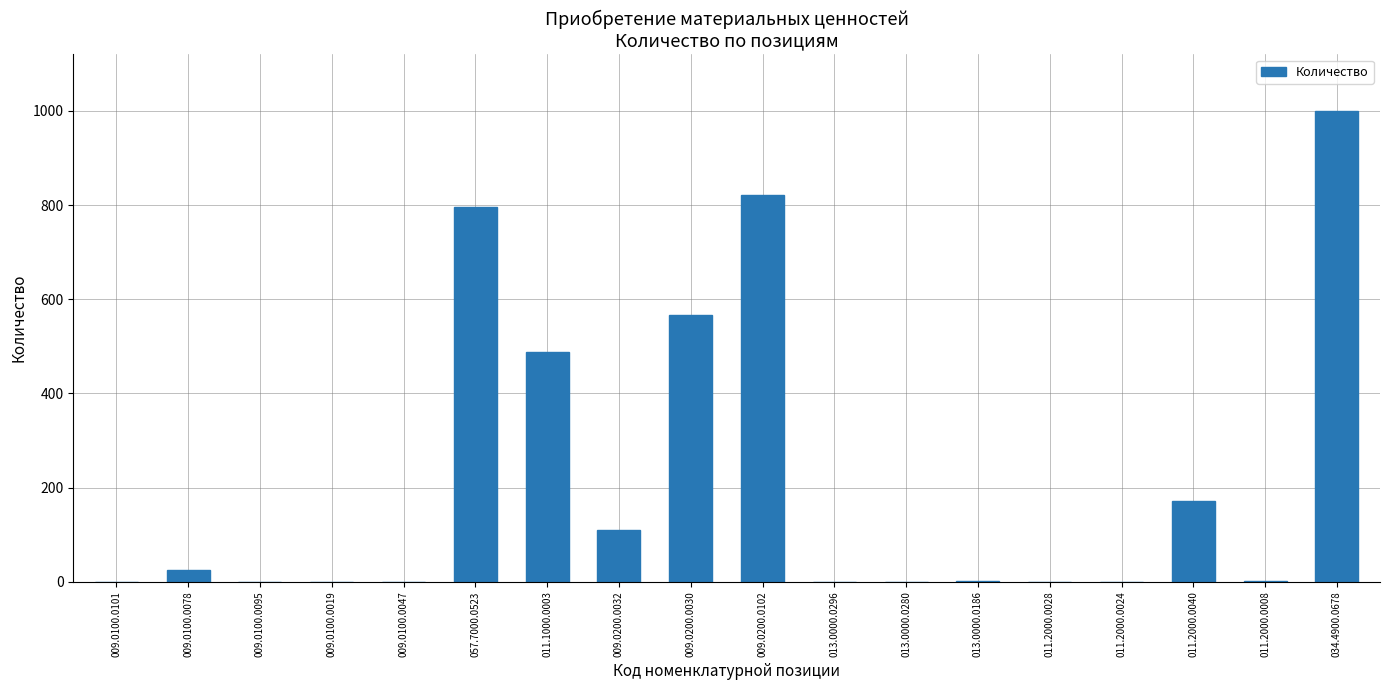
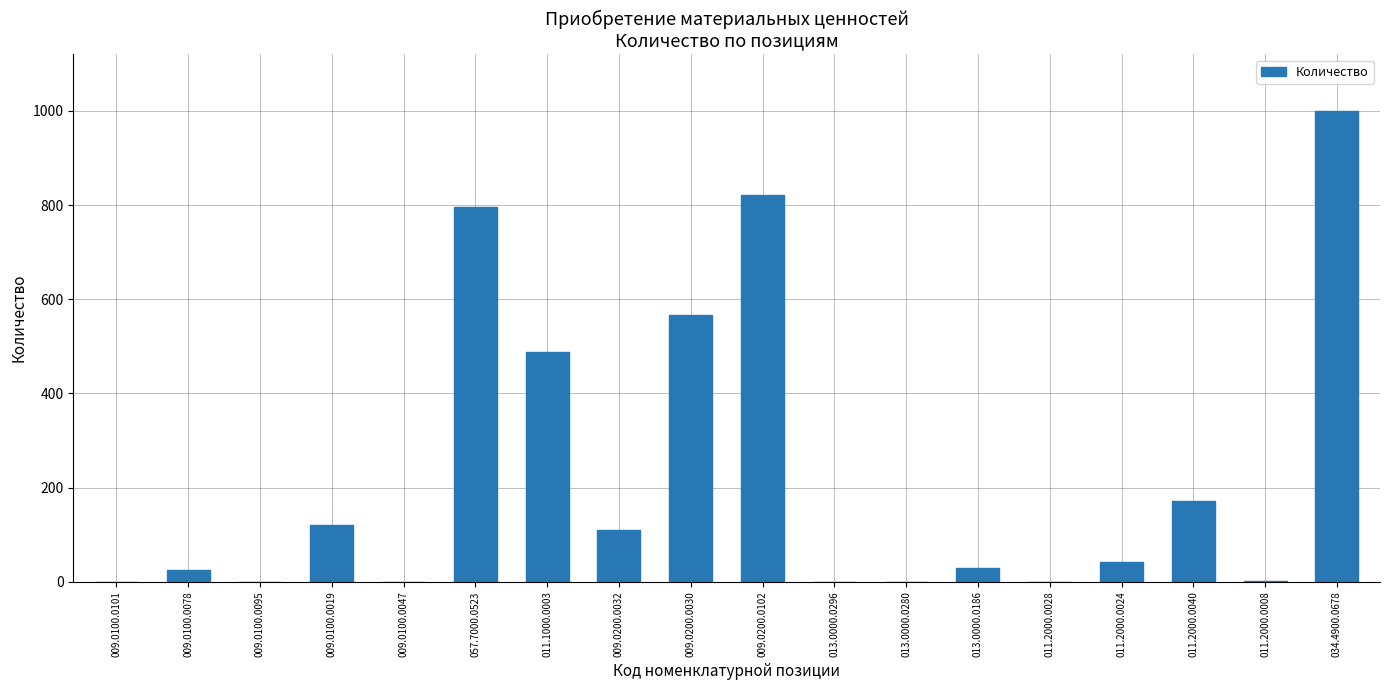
  {
    "009.0100.0078": 30,
-   "009.0100.0019": 0,
+   "009.0100.0019": 120,
    "057.7000.0523": 800,
    "011.1000.0003": 490,
    "009.0200.0032": 110,
    "009.0200.0030": 570,
    "009.0200.0102": 820,
-   "013.0000.0186": 0,
-   "011.2000.0024": 0,
+   "013.0000.0186": 30,
+   "011.2000.0024": 40,
    "011.2000.0040": 170,
    "034.4900.0678": 1000
  }
